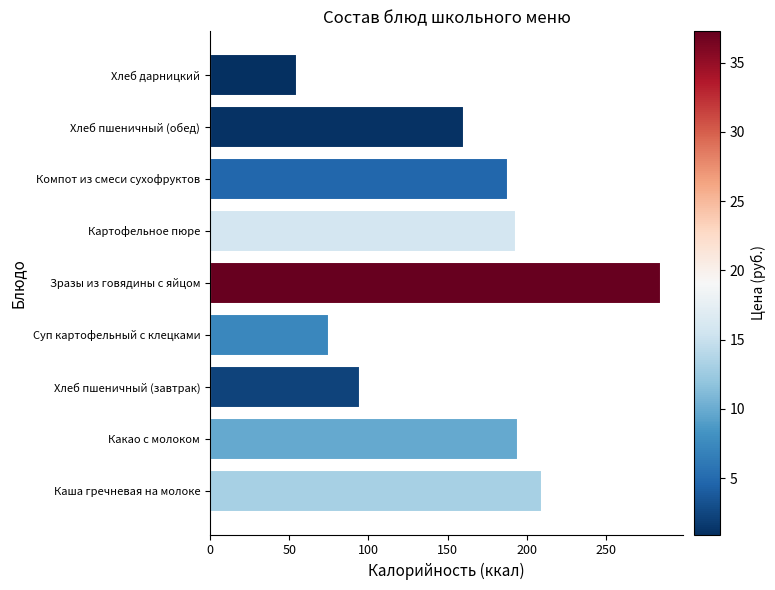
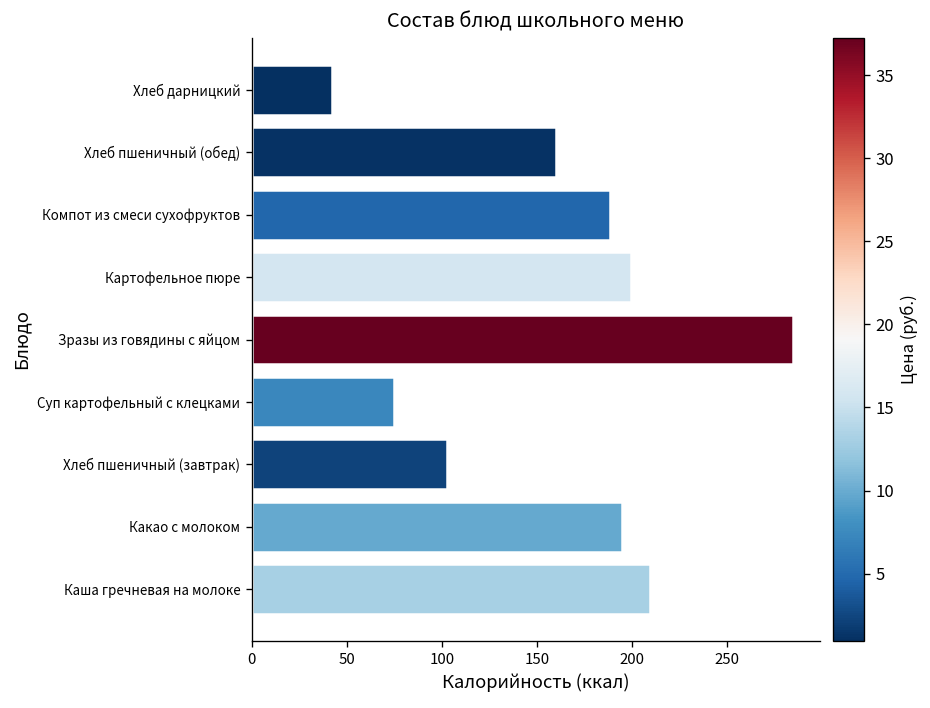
  {
-   "Хлеб дарницкий": 55,
+   "Хлеб дарницкий": 42,
    "Хлеб пшеничный (обед)": 160,
    "Компот из смеси сухофруктов": 188,
-   "Картофельное пюре": 193,
+   "Картофельное пюре": 200,
    "Зразы из говядины с яйцом": 284,
    "Суп картофельный с клецками": 75,
-   "Хлеб пшеничный (завтрак)": 94,
+   "Хлеб пшеничный (завтрак)": 103,
    "Какао с молоком": 195,
    "Каша гречневая на молоке": 209
  }
